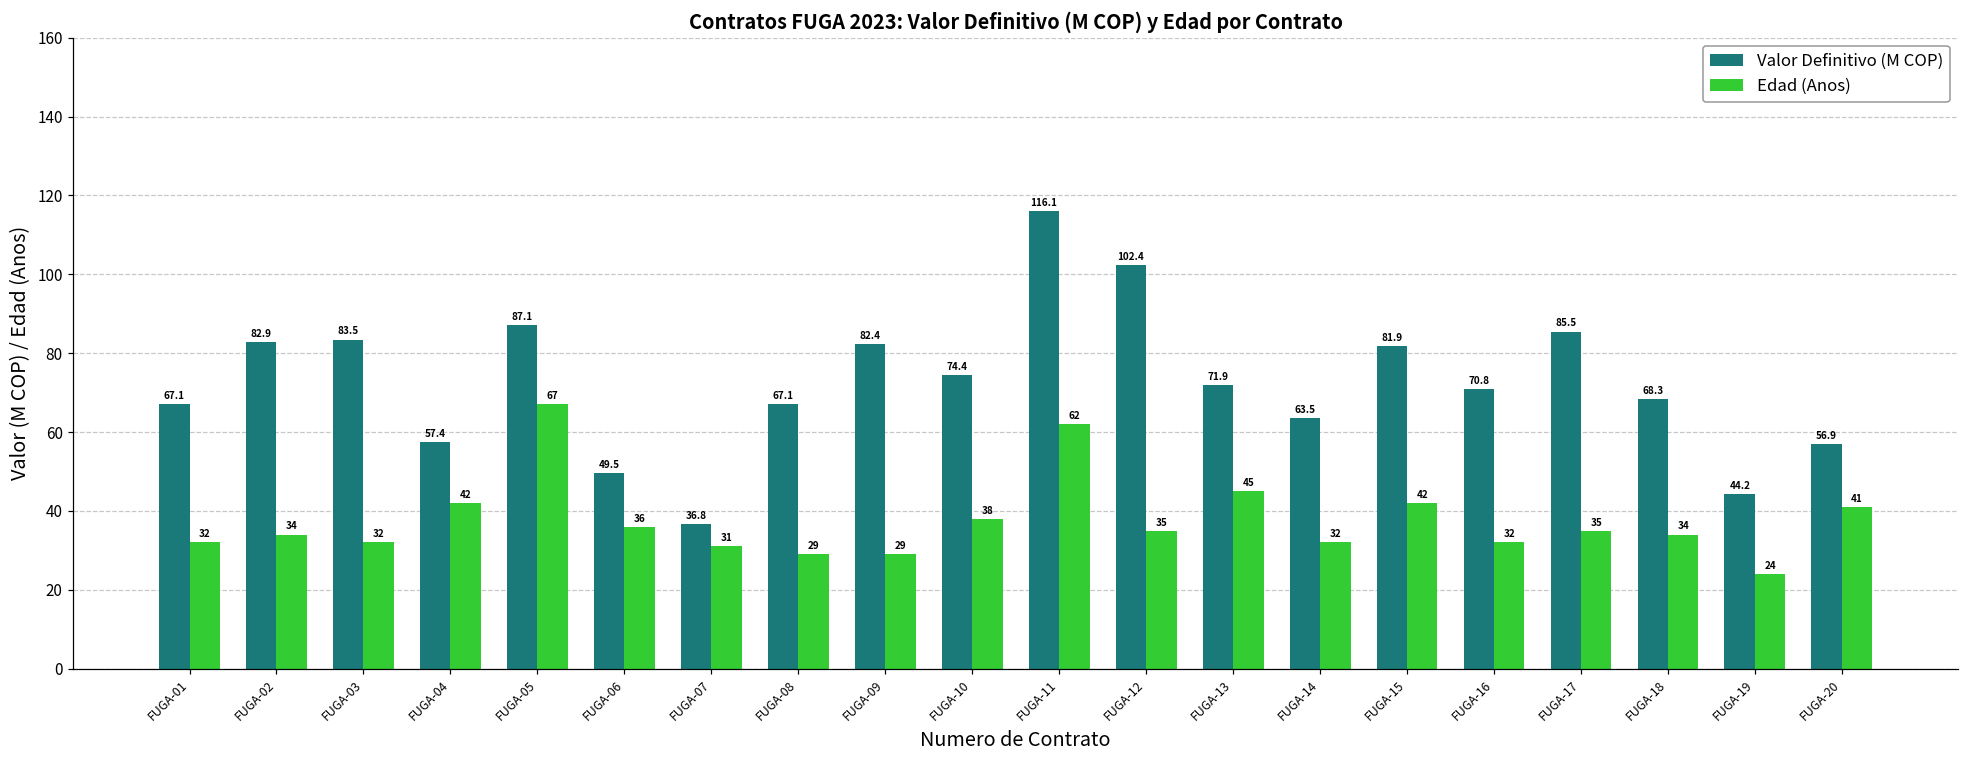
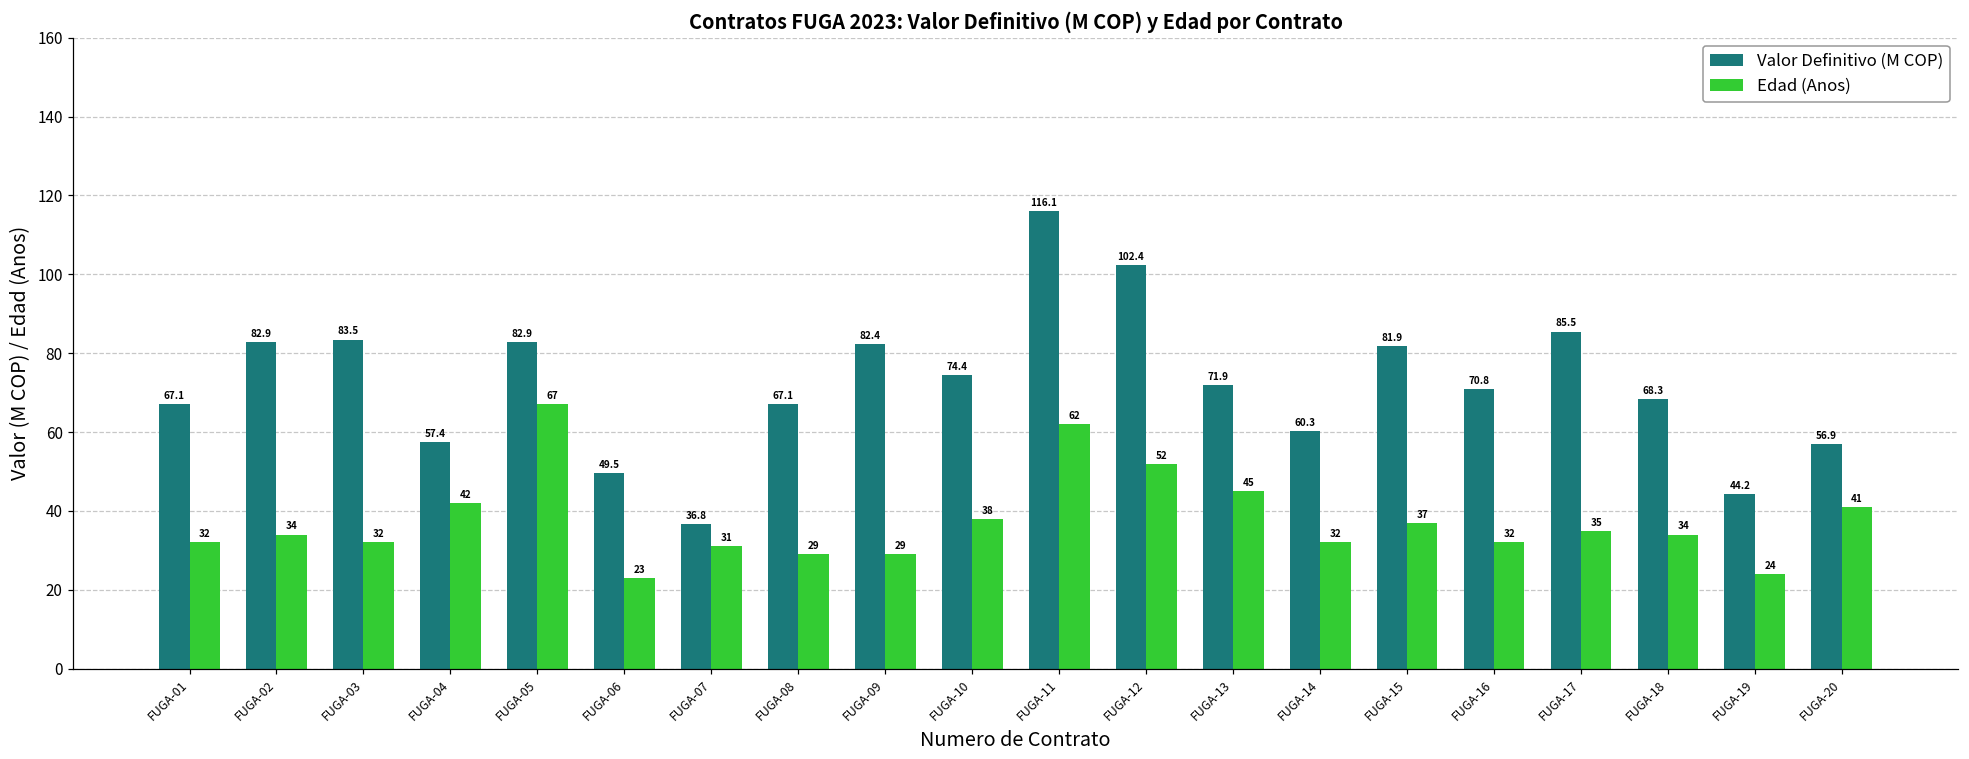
  {
    "Valor Definitivo (M COP)": {
      "FUGA-01": 67.1,
      "FUGA-02": 82.9,
      "FUGA-03": 83.5,
      "FUGA-04": 57.4,
-     "FUGA-05": 87.1,
+     "FUGA-05": 82.9,
      "FUGA-06": 49.5,
      "FUGA-07": 36.8,
      "FUGA-08": 67.1,
      "FUGA-09": 82.4,
      "FUGA-10": 74.4,
      "FUGA-11": 116.1,
      "FUGA-12": 102.4,
      "FUGA-13": 71.9,
-     "FUGA-14": 63.5,
+     "FUGA-14": 60.3,
      "FUGA-15": 81.9,
      "FUGA-16": 70.8,
      "FUGA-17": 85.5,
      "FUGA-18": 68.3,
      "FUGA-19": 44.2,
      "FUGA-20": 56.9
    },
    "Edad (Anos)": {
      "FUGA-01": 32,
      "FUGA-02": 34,
      "FUGA-03": 32,
      "FUGA-04": 42,
      "FUGA-05": 67,
-     "FUGA-06": 36,
+     "FUGA-06": 23,
      "FUGA-07": 31,
      "FUGA-08": 29,
      "FUGA-09": 29,
      "FUGA-10": 38,
      "FUGA-11": 62,
-     "FUGA-12": 35,
+     "FUGA-12": 52,
      "FUGA-13": 45,
      "FUGA-14": 32,
-     "FUGA-15": 42,
+     "FUGA-15": 37,
      "FUGA-16": 32,
      "FUGA-17": 35,
      "FUGA-18": 34,
      "FUGA-19": 24,
      "FUGA-20": 41
    }
  }
